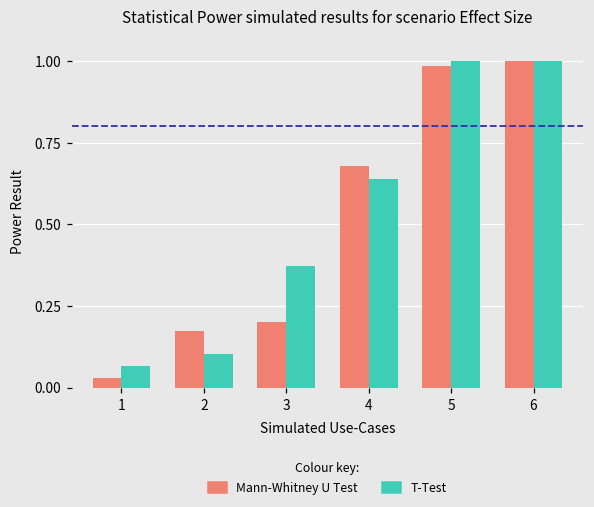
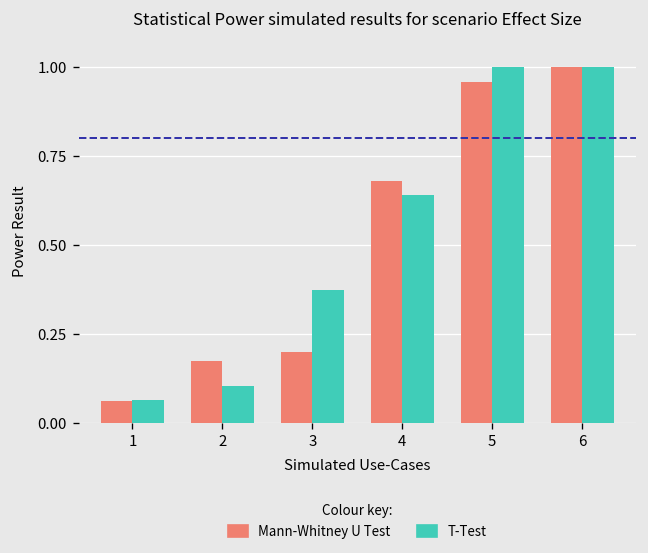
  {
    "Mann-Whitney U Test": {
-     "1": 0.03,
+     "1": 0.06,
      "2": 0.17,
      "3": 0.20,
      "4": 0.68,
-     "5": 0.99,
+     "5": 0.96,
      "6": 1.00
    },
    "T-Test": {
      "1": 0.07,
      "2": 0.10,
      "3": 0.37,
      "4": 0.64,
      "5": 1.00,
      "6": 1.00
    }
  }
